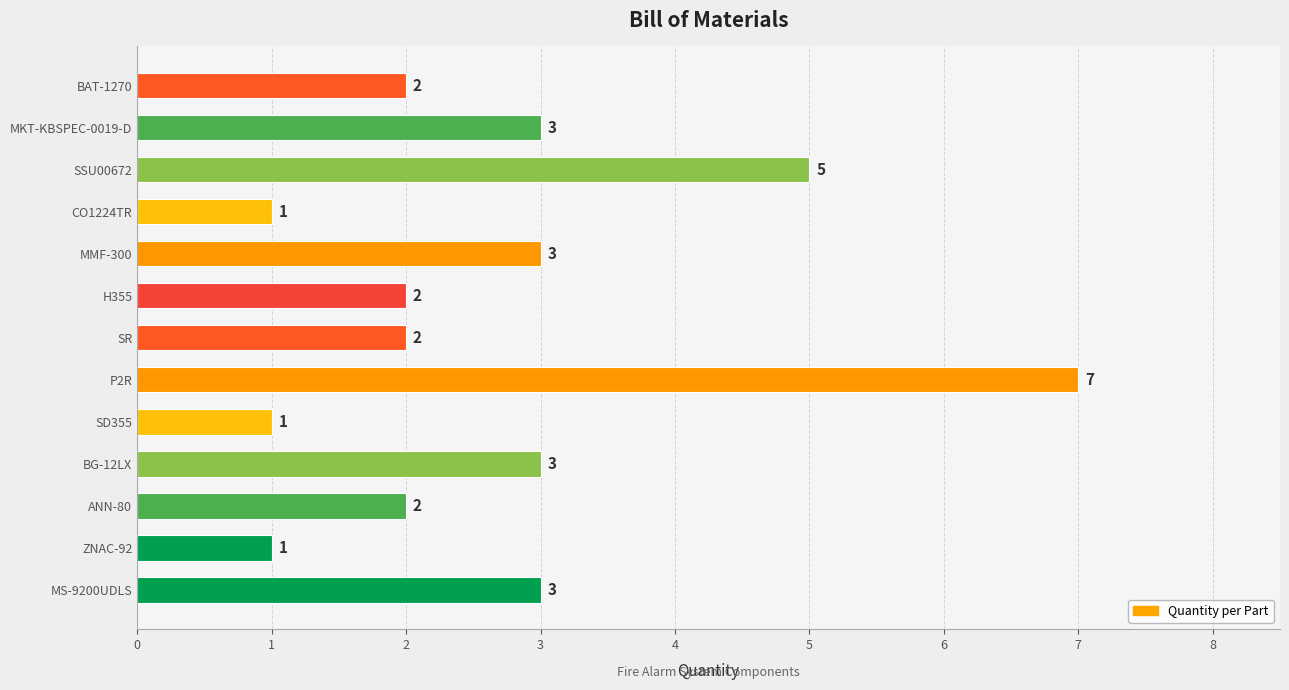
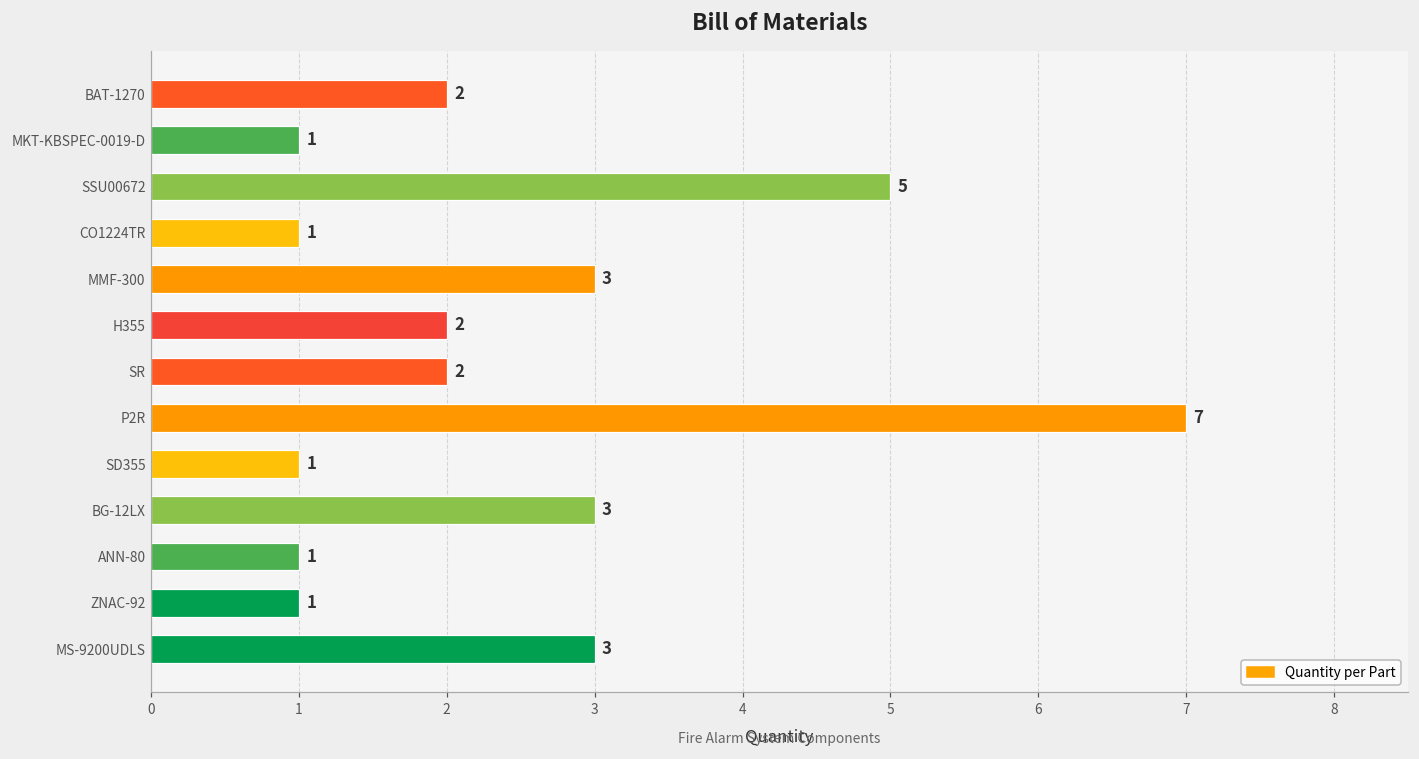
  {
    "BAT-1270": 2,
-   "MKT-KBSPEC-0019-D": 3,
+   "MKT-KBSPEC-0019-D": 1,
    "SSU00672": 5,
    "CO1224TR": 1,
    "MMF-300": 3,
    "H355": 2,
    "SR": 2,
    "P2R": 7,
    "SD355": 1,
    "BG-12LX": 3,
-   "ANN-80": 2,
+   "ANN-80": 1,
    "ZNAC-92": 1,
    "MS-9200UDLS": 3
  }
